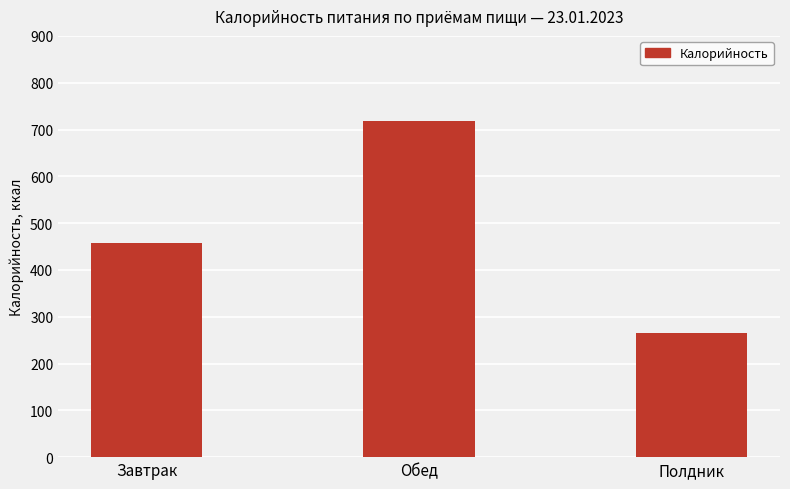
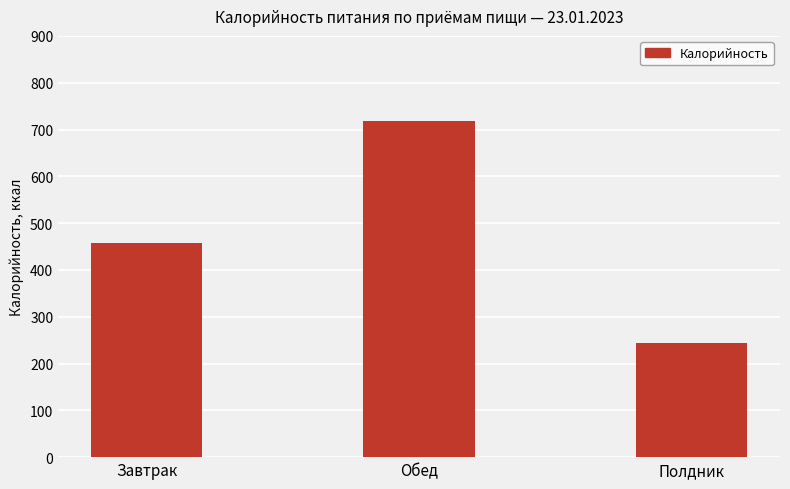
  {
    "Завтрак": 460,
    "Обед": 720,
-   "Полдник": 270
+   "Полдник": 240
  }
